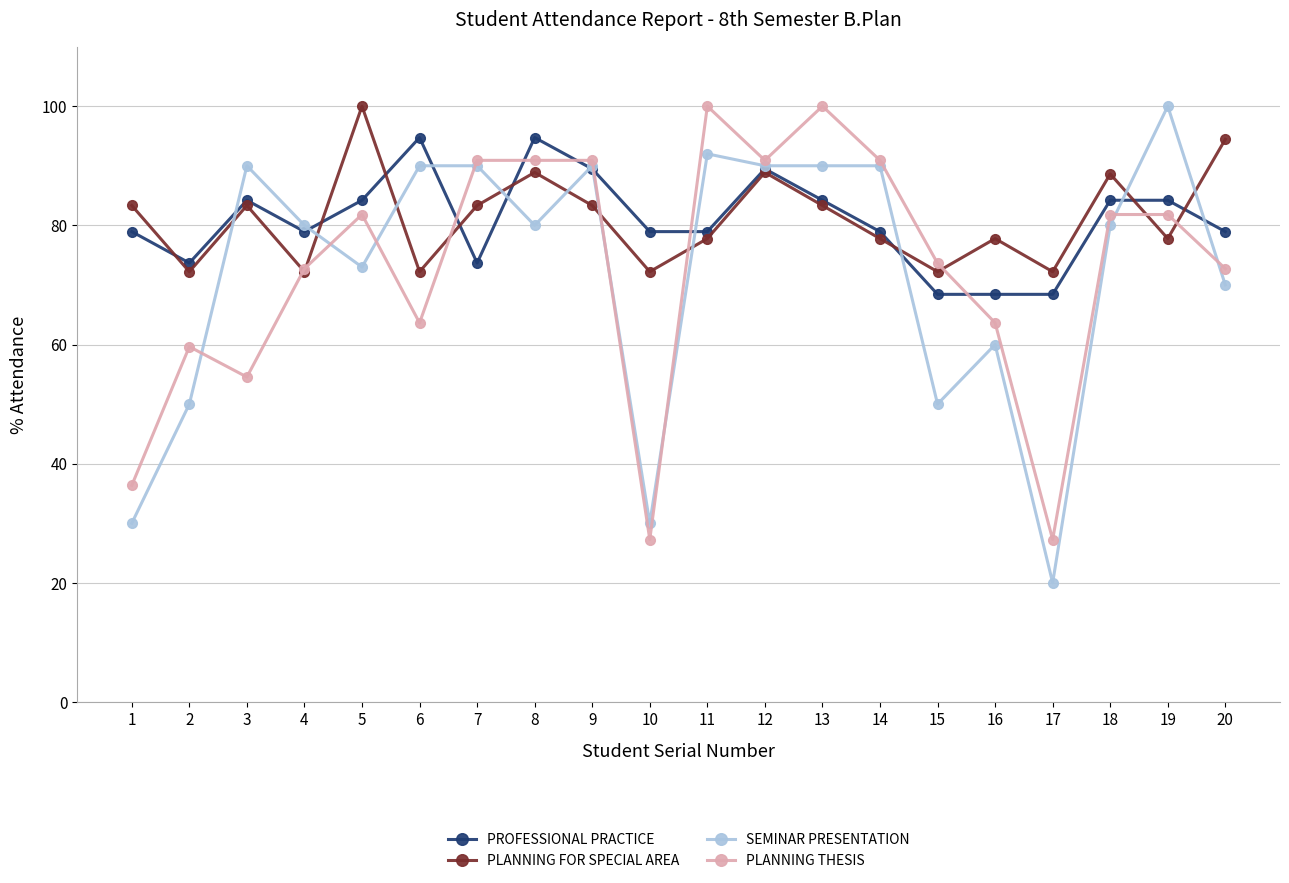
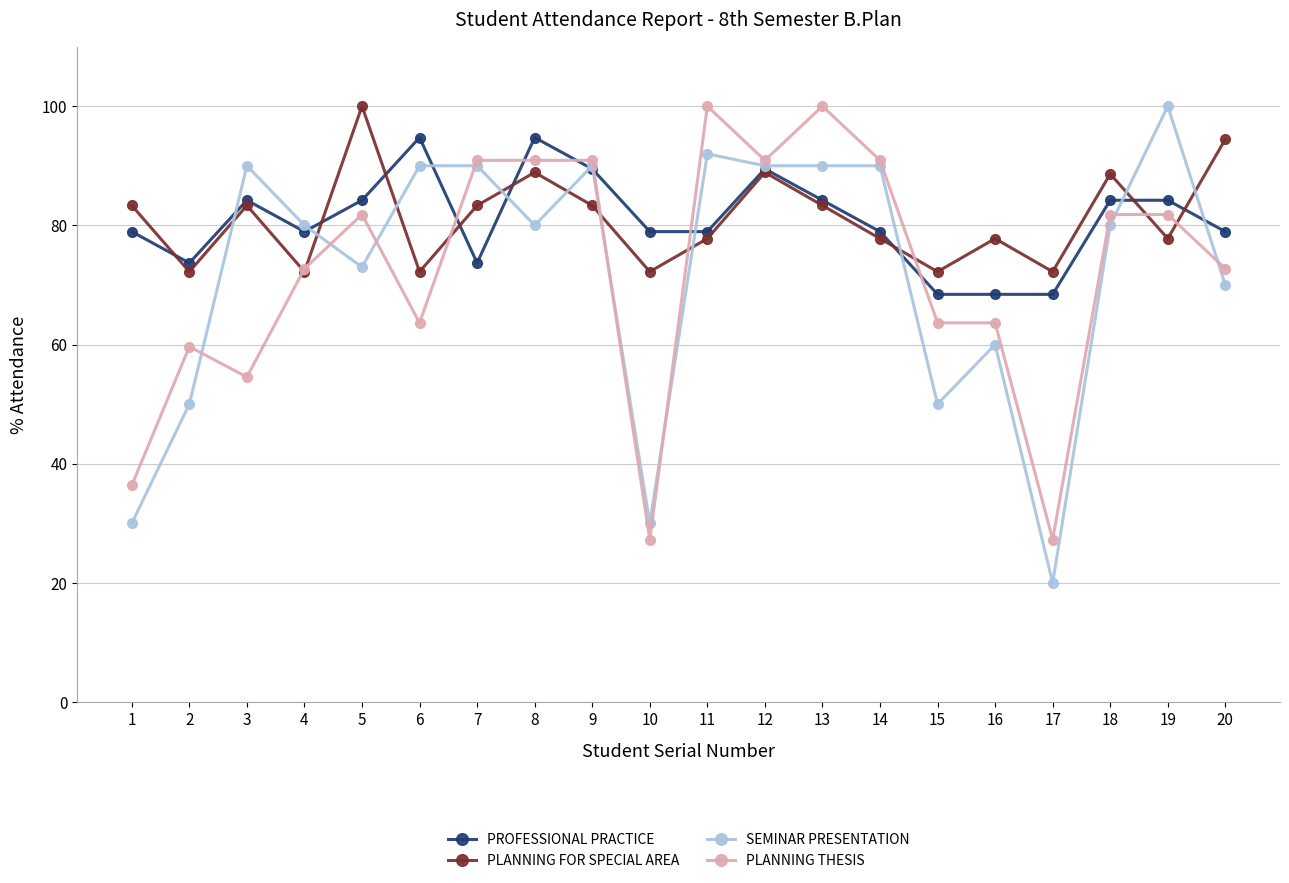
  {
    "PROFESSIONAL PRACTICE": {
      "1": 79,
      "2": 74,
      "3": 84,
      "4": 79,
      "5": 84,
      "6": 95,
      "7": 74,
      "8": 95,
      "9": 89,
      "10": 79,
      "11": 79,
      "12": 89,
      "13": 84,
      "14": 79,
      "15": 68,
      "16": 68,
      "17": 68,
      "18": 84,
      "19": 84,
      "20": 79
    },
    "PLANNING FOR SPECIAL AREA": {
      "1": 83,
      "2": 72,
      "3": 83,
      "4": 72,
      "5": 100,
      "6": 72,
      "7": 83,
      "8": 89,
      "9": 83,
      "10": 72,
      "11": 78,
      "12": 89,
      "13": 83,
      "14": 78,
      "15": 72,
      "16": 78,
      "17": 72,
      "18": 89,
      "19": 78,
      "20": 94
    },
    "SEMINAR PRESENTATION": {
      "1": 30,
      "2": 50,
      "3": 90,
      "4": 80,
      "5": 73,
      "6": 90,
      "7": 90,
      "8": 80,
      "9": 90,
      "10": 30,
      "11": 92,
      "12": 90,
      "13": 90,
      "14": 90,
      "15": 50,
      "16": 60,
      "17": 20,
      "18": 80,
      "19": 100,
      "20": 70
    },
    "PLANNING THESIS": {
      "1": 36,
      "2": 60,
      "3": 55,
      "4": 73,
      "5": 82,
      "6": 64,
      "7": 91,
      "8": 91,
      "9": 91,
      "10": 27,
      "11": 100,
      "12": 91,
      "13": 100,
      "14": 91,
-     "15": 74,
+     "15": 64,
      "16": 64,
      "17": 27,
      "18": 82,
      "19": 82,
      "20": 73
    }
  }
